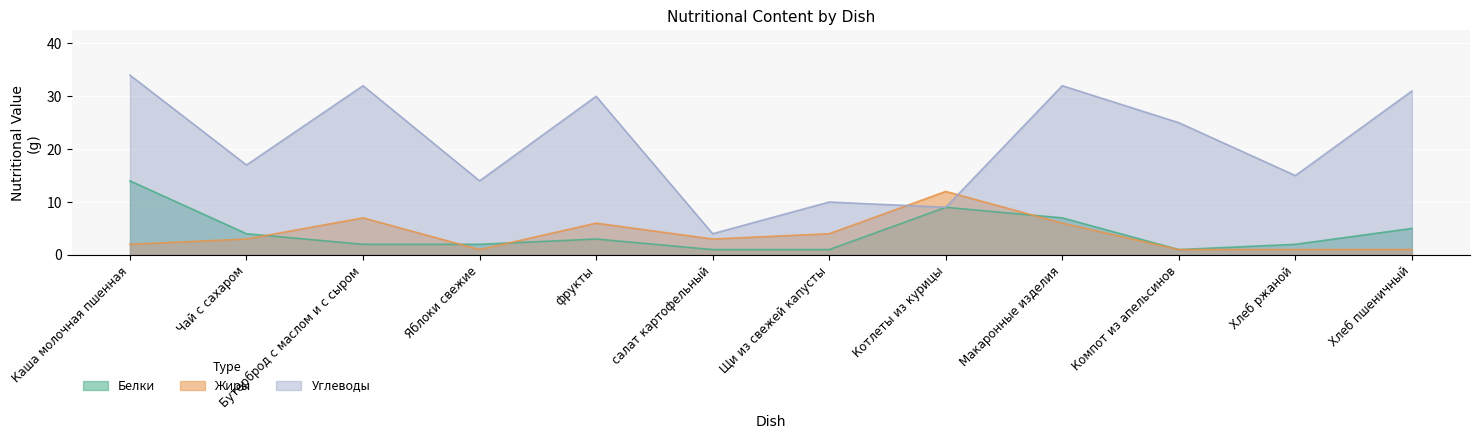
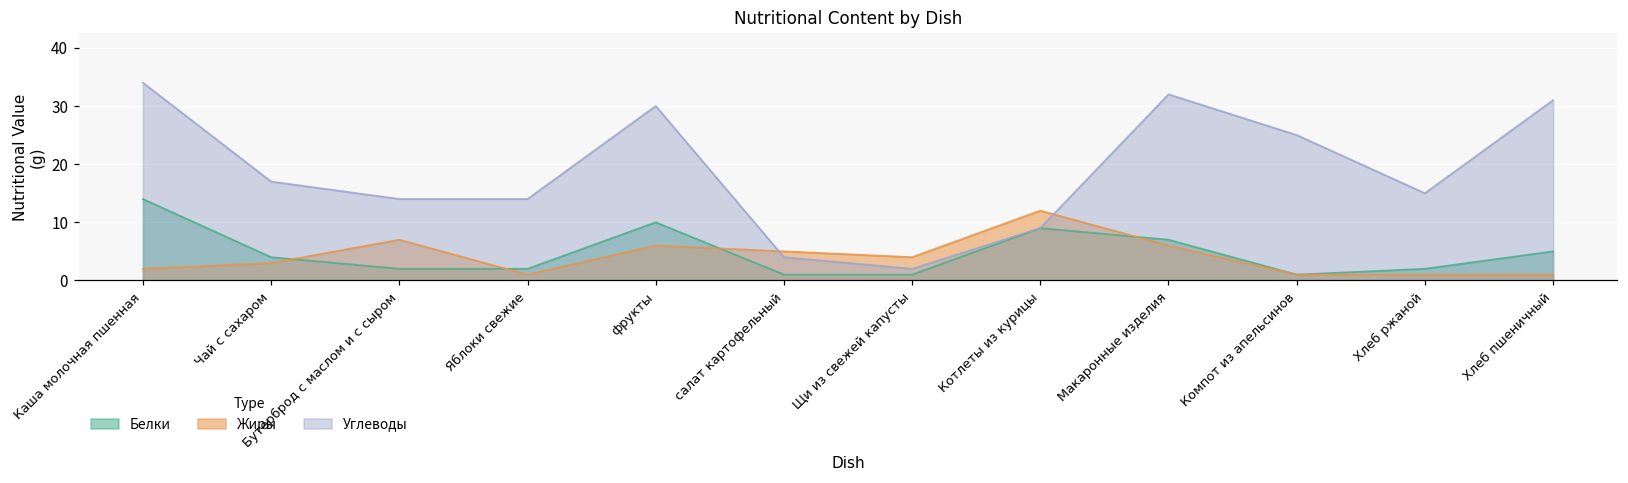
  {
    "Белки": {
      "Каша молочная пшенная": 14,
      "Чай с сахаром": 4,
      "Бутерброд с маслом и с сыром": 2,
      "Яблоки свежие": 2,
-     "фрукты": 3,
+     "фрукты": 10,
      "салат картофельный": 1,
      "Щи из свежей капусты": 1,
      "Макаронные изделия": 7,
      "Хлеб ржаной": 2,
      "Хлеб пшеничный": 5
    },
    "Жиры": {
      "Каша молочная пшенная": 2,
      "Чай с сахаром": 3,
      "Бутерброд с маслом и с сыром": 7,
      "Яблоки свежие": 1,
      "фрукты": 6,
-     "салат картофельный": 3,
+     "салат картофельный": 5,
      "Щи из свежей капусты": 4,
      "Котлеты из курицы": 12,
      "Макаронные изделия": 6,
      "Хлеб ржаной": 1,
      "Хлеб пшеничный": 1
    },
    "Углеводы": {
      "Каша молочная пшенная": 34,
      "Чай с сахаром": 17,
-     "Бутерброд с маслом и с сыром": 32,
+     "Бутерброд с маслом и с сыром": 14,
      "Яблоки свежие": 14,
      "фрукты": 30,
      "салат картофельный": 4,
-     "Щи из свежей капусты": 10,
+     "Щи из свежей капусты": 2,
      "Макаронные изделия": 32,
      "Компот из апельсинов": 25,
      "Хлеб ржаной": 15,
      "Хлеб пшеничный": 31
    }
  }
